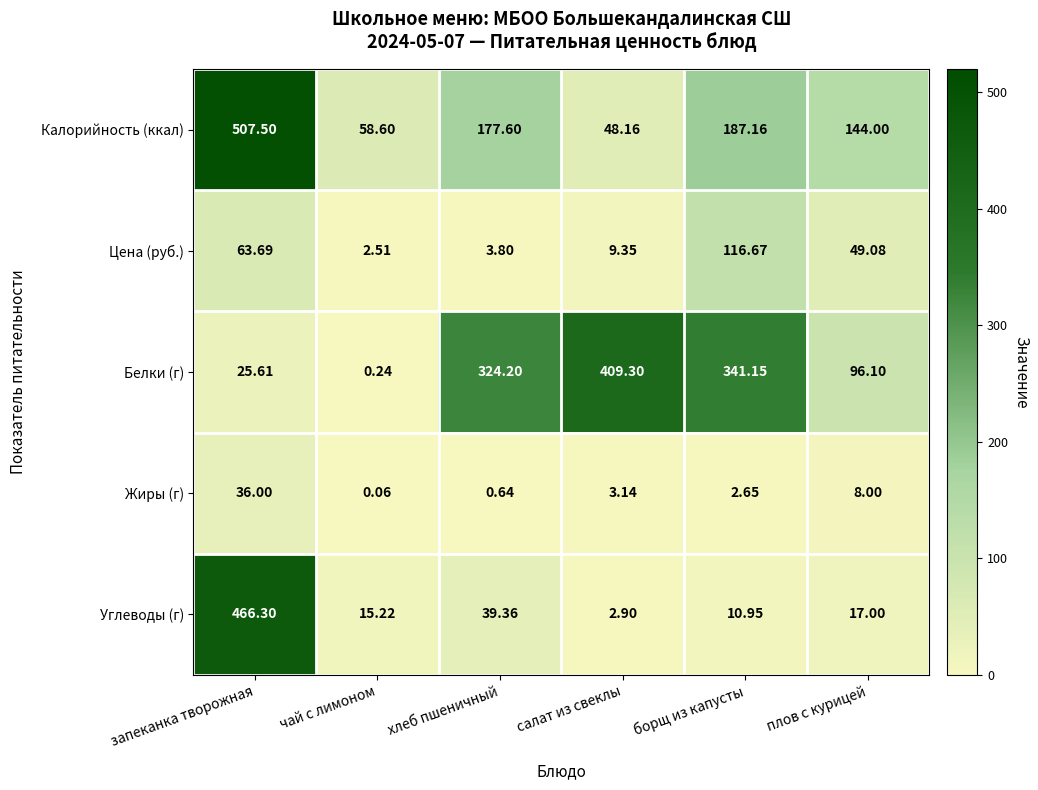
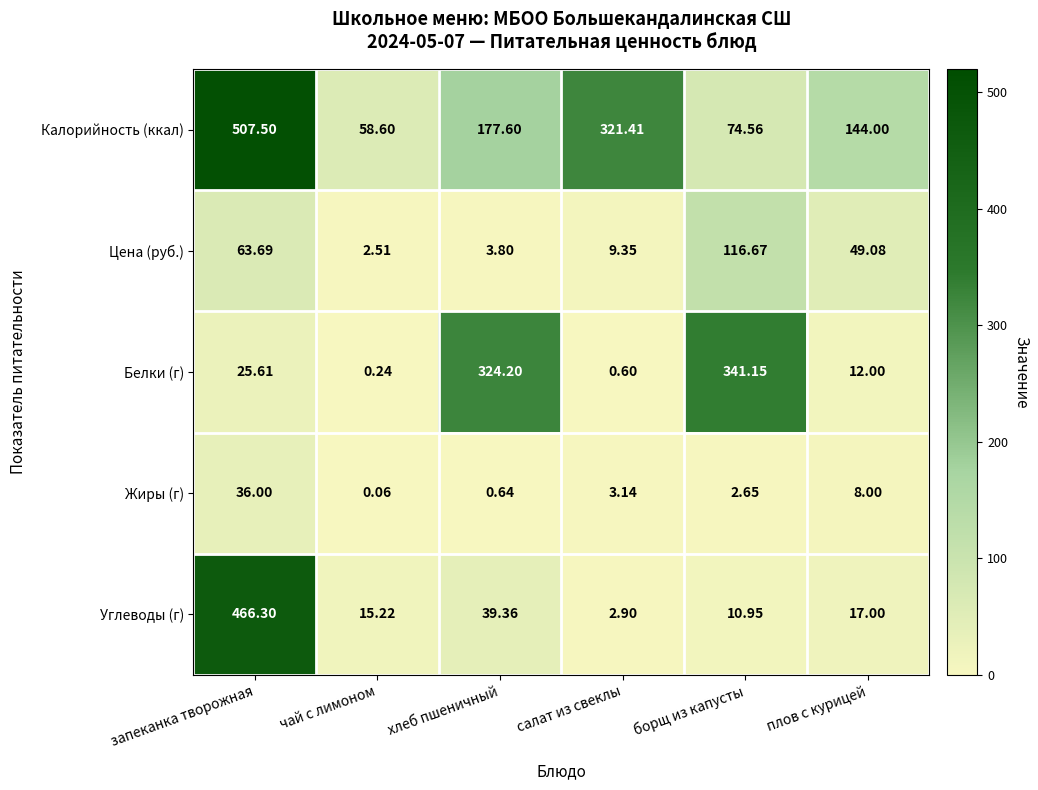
  {
    "Калорийность (ккал)": {
      "запеканка творожная": 507.50,
      "чай с лимоном": 58.60,
      "хлеб пшеничный": 177.60,
-     "салат из свеклы": 48.16,
-     "борщ из капусты": 187.16,
+     "салат из свеклы": 321.41,
+     "борщ из капусты": 74.56,
      "плов с курицей": 144.00
    },
    "Цена (руб.)": {
      "запеканка творожная": 63.69,
      "чай с лимоном": 2.51,
      "хлеб пшеничный": 3.80,
      "салат из свеклы": 9.35,
      "борщ из капусты": 116.67,
      "плов с курицей": 49.08
    },
    "Белки (г)": {
      "запеканка творожная": 25.61,
      "чай с лимоном": 0.24,
      "хлеб пшеничный": 324.20,
-     "салат из свеклы": 409.30,
+     "салат из свеклы": 0.60,
      "борщ из капусты": 341.15,
-     "плов с курицей": 96.10
+     "плов с курицей": 12.00
    },
    "Жиры (г)": {
      "запеканка творожная": 36.00,
      "чай с лимоном": 0.06,
      "хлеб пшеничный": 0.64,
      "салат из свеклы": 3.14,
      "борщ из капусты": 2.65,
      "плов с курицей": 8.00
    },
    "Углеводы (г)": {
      "запеканка творожная": 466.30,
      "чай с лимоном": 15.22,
      "хлеб пшеничный": 39.36,
      "салат из свеклы": 2.90,
      "борщ из капусты": 10.95,
      "плов с курицей": 17.00
    }
  }
